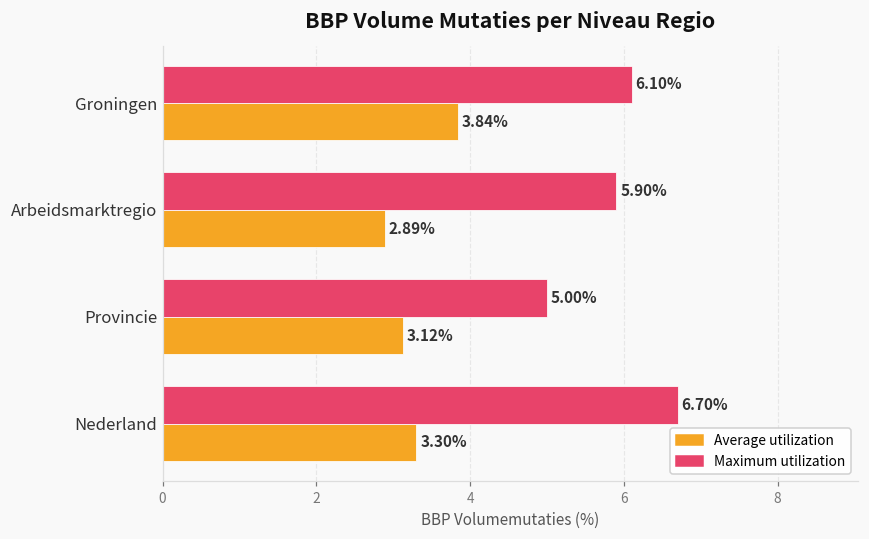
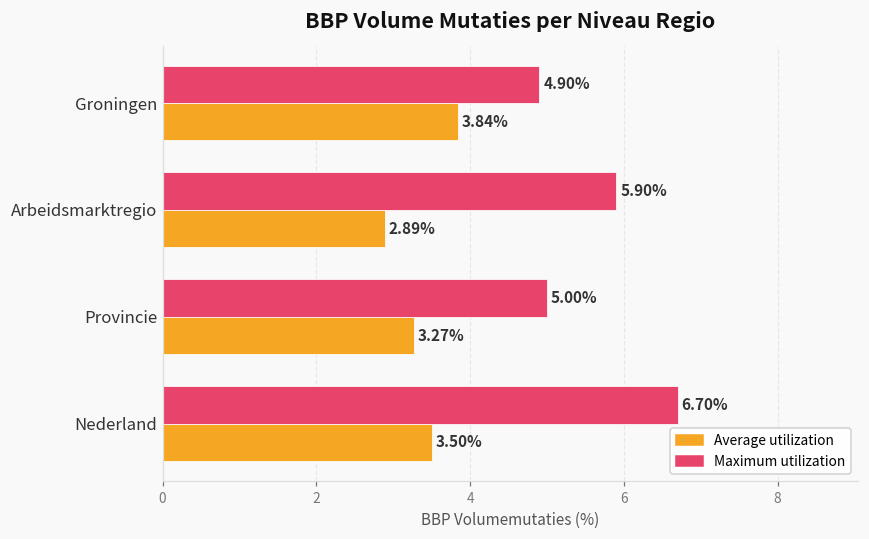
  {
    "Average utilization": {
      "Groningen": "3.84%",
      "Arbeidsmarktregio": "2.89%",
-     "Provincie": "3.12%",
-     "Nederland": "3.30%"
+     "Provincie": "3.27%",
+     "Nederland": "3.50%"
    },
    "Maximum utilization": {
-     "Groningen": "6.10%",
+     "Groningen": "4.90%",
      "Arbeidsmarktregio": "5.90%",
      "Provincie": "5.00%",
      "Nederland": "6.70%"
    }
  }
